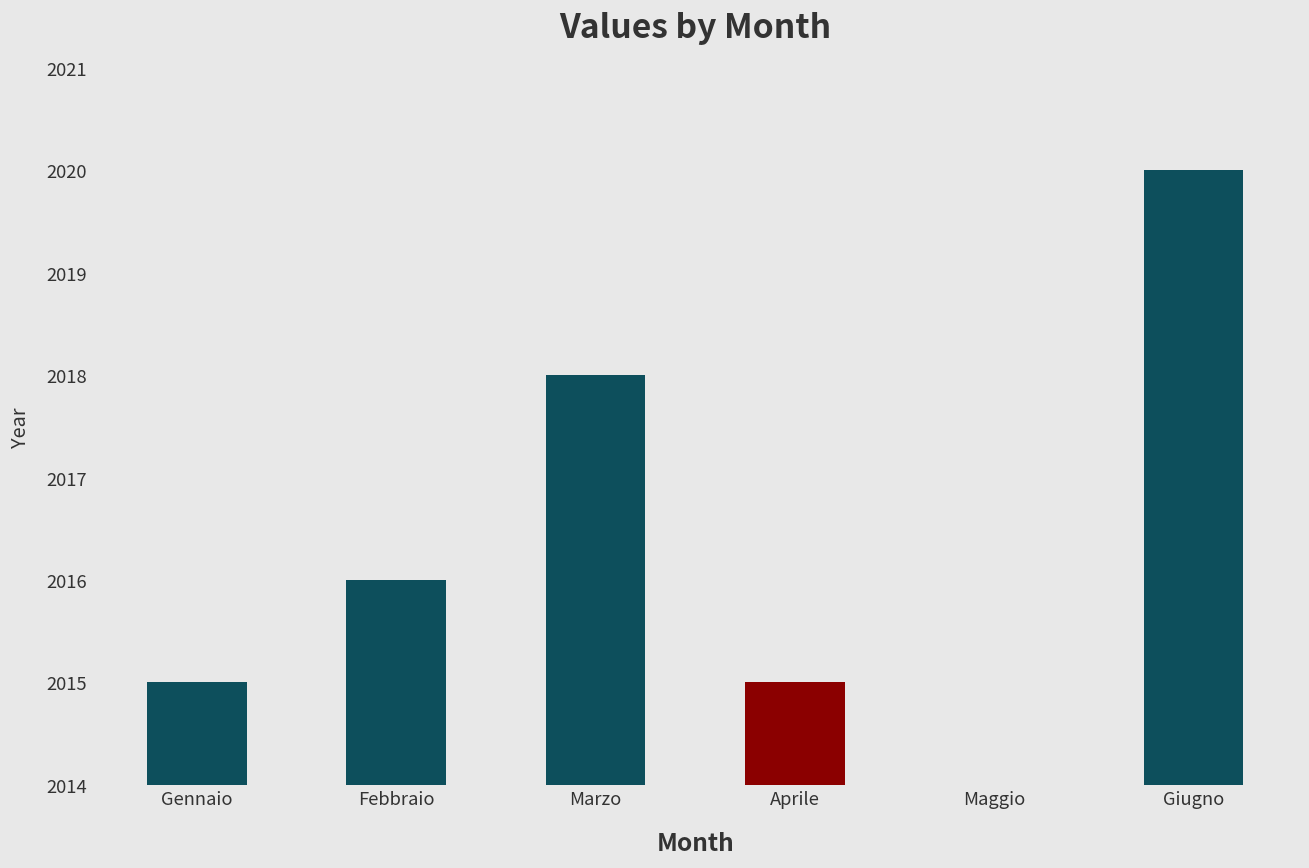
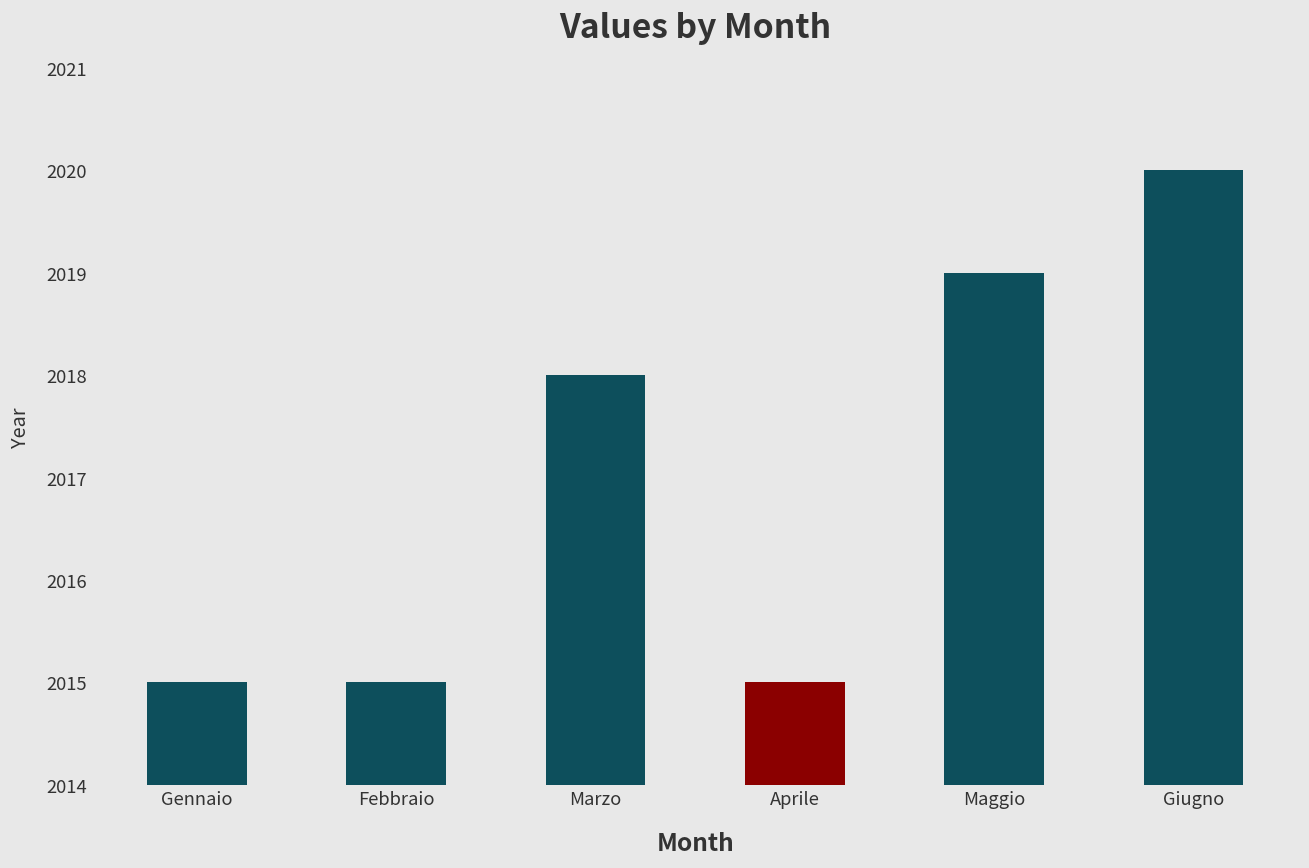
  {
    "Gennaio": 2015,
-   "Febbraio": 2016,
+   "Febbraio": 2015,
    "Marzo": 2018,
    "Aprile": 2015,
-   "Maggio": 2014,
+   "Maggio": 2019,
    "Giugno": 2020
  }
